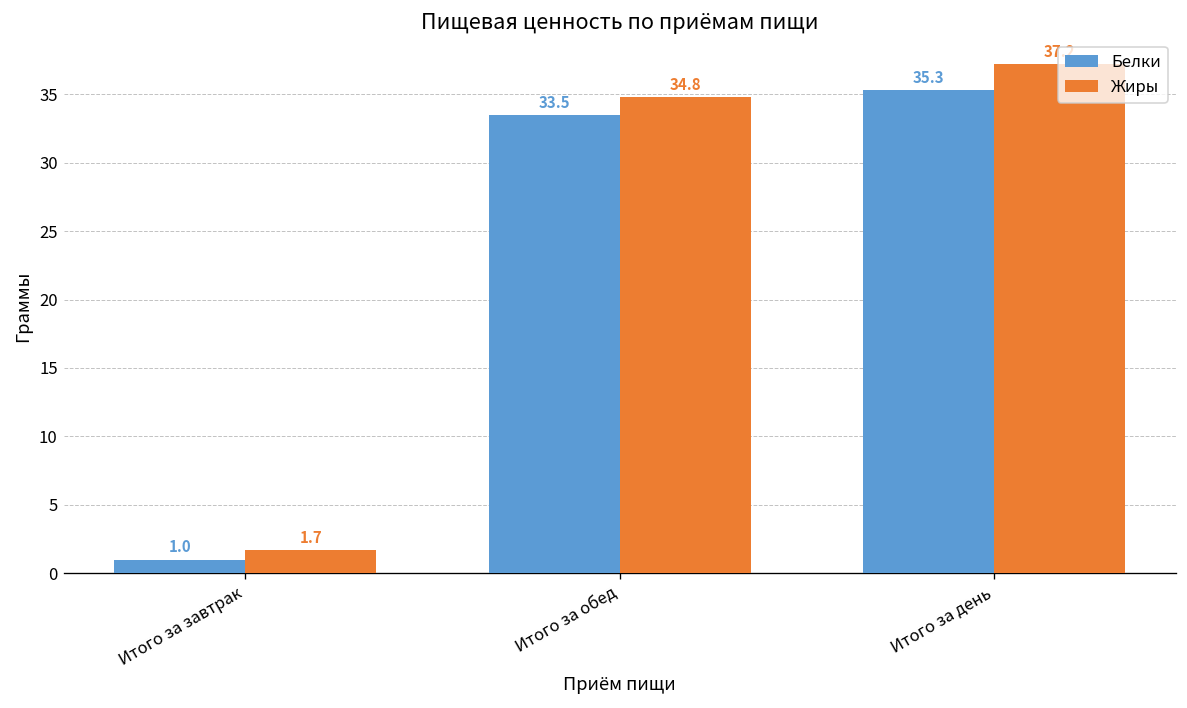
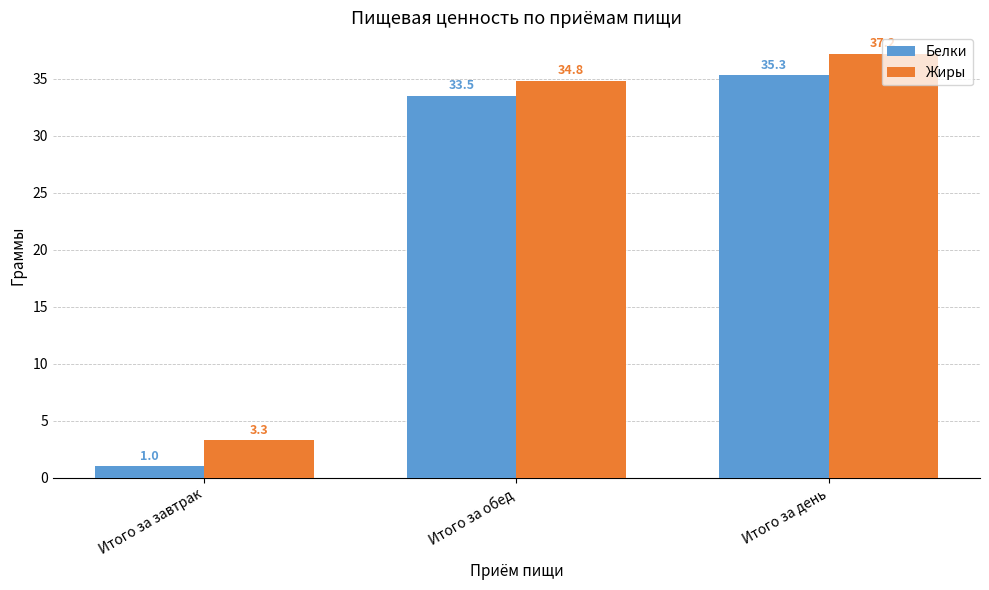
  {
    "Белки": {
      "Итого за завтрак": 1.0,
      "Итого за обед": 33.5,
      "Итого за день": 35.3
    },
    "Жиры": {
-     "Итого за завтрак": 1.7,
+     "Итого за завтрак": 3.3,
      "Итого за обед": 34.8
    }
  }
